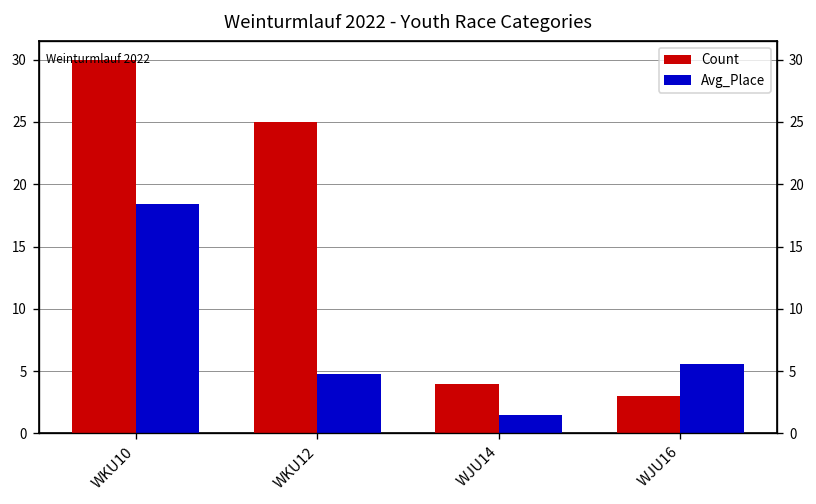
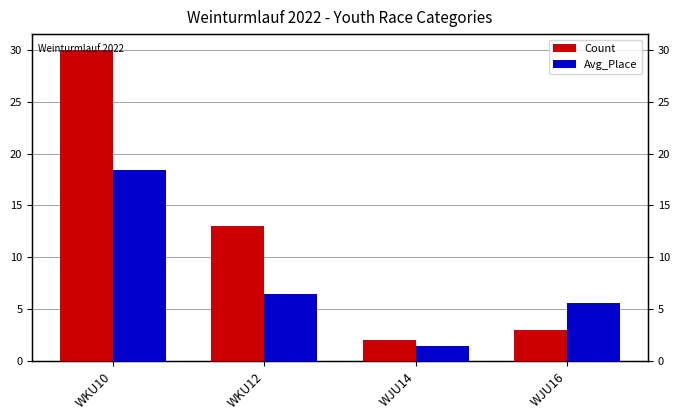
  {
    "Count": {
-     "WKU12": 25,
-     "WJU14": 4,
+     "WKU12": 13,
+     "WJU14": 2,
      "WJU16": 3
    },
    "Avg_Place": {
      "WKU10": 18.4,
-     "WKU12": 4.8,
+     "WKU12": 6.5,
      "WJU14": 1.5,
      "WJU16": 5.6
    }
  }
